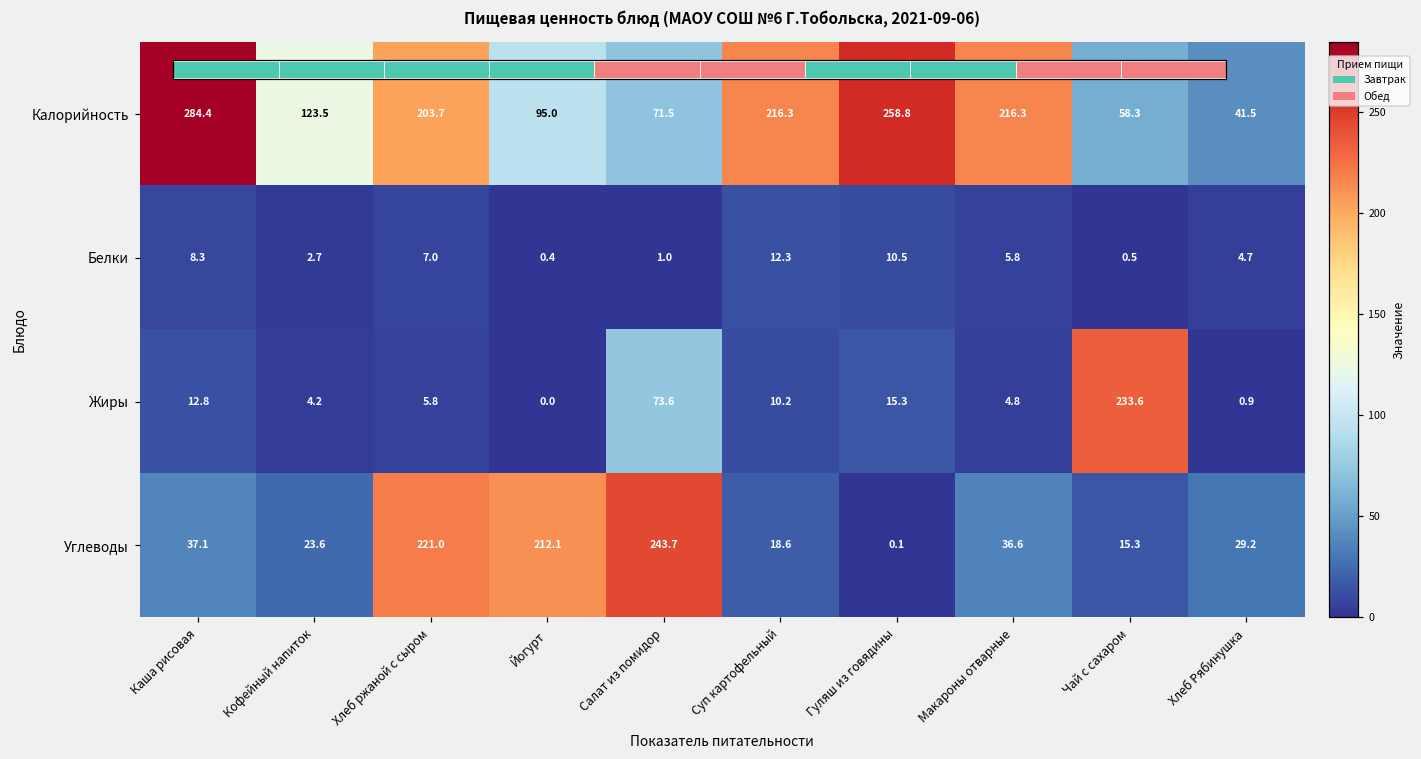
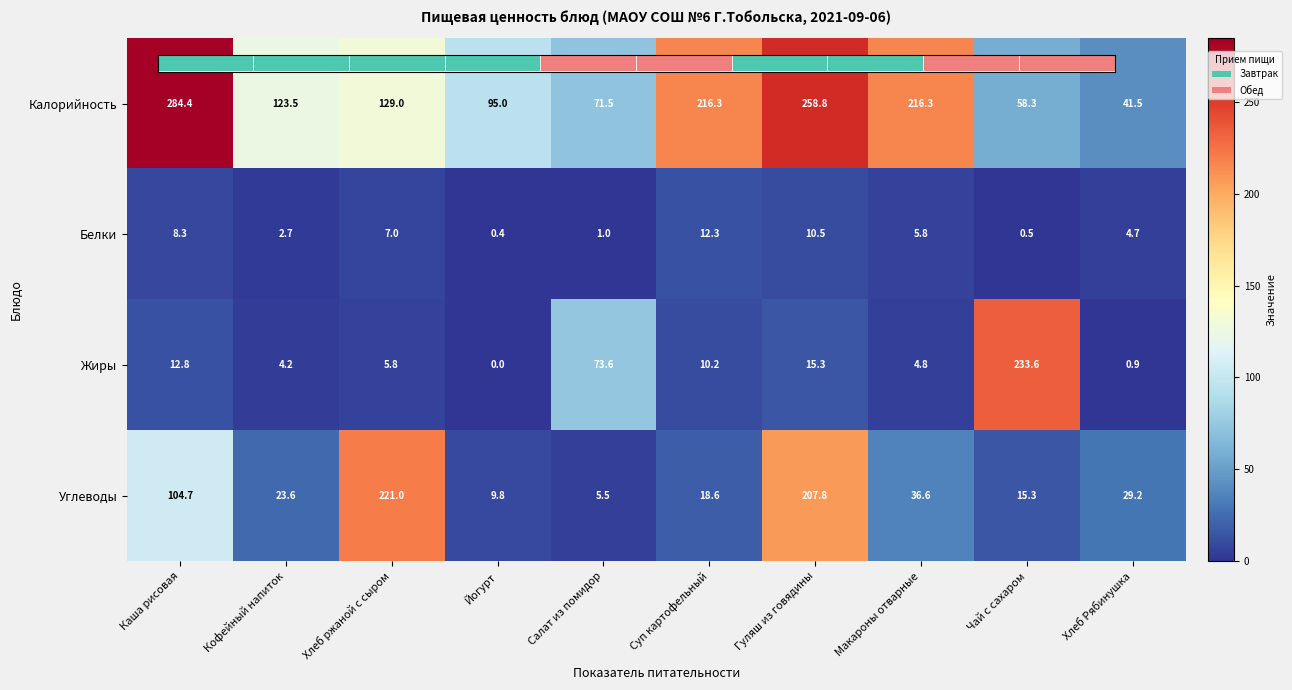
  {
    "Пищевая ценность блюд (МАОУ СОШ №6 Г.Тобольска, 2021-09-06)": {
      "Калорийность": {
        "Каша рисовая": 284.4,
        "Кофейный напиток": 123.5,
-       "Хлеб ржаной с сыром": 203.7,
+       "Хлеб ржаной с сыром": 129.0,
        "Йогурт": 95.0,
        "Салат из помидор": 71.5,
        "Суп картофельный": 216.3,
        "Гуляш из говядины": 258.8,
        "Макароны отварные": 216.3,
        "Чай с сахаром": 58.3,
        "Хлеб Рябинушка": 41.5
      },
      "Белки": {
        "Каша рисовая": 8.3,
        "Кофейный напиток": 2.7,
        "Хлеб ржаной с сыром": 7.0,
        "Йогурт": 0.4,
        "Салат из помидор": 1.0,
        "Суп картофельный": 12.3,
        "Гуляш из говядины": 10.5,
        "Макароны отварные": 5.8,
        "Чай с сахаром": 0.5,
        "Хлеб Рябинушка": 4.7
      },
      "Жиры": {
        "Каша рисовая": 12.8,
        "Кофейный напиток": 4.2,
        "Хлеб ржаной с сыром": 5.8,
        "Йогурт": 0.0,
        "Салат из помидор": 73.6,
        "Суп картофельный": 10.2,
        "Гуляш из говядины": 15.3,
        "Макароны отварные": 4.8,
        "Чай с сахаром": 233.6,
        "Хлеб Рябинушка": 0.9
      },
      "Углеводы": {
-       "Каша рисовая": 37.1,
+       "Каша рисовая": 104.7,
        "Кофейный напиток": 23.6,
        "Хлеб ржаной с сыром": 221.0,
-       "Йогурт": 212.1,
-       "Салат из помидор": 243.7,
+       "Йогурт": 9.8,
+       "Салат из помидор": 5.5,
        "Суп картофельный": 18.6,
-       "Гуляш из говядины": 0.1,
+       "Гуляш из говядины": 207.8,
        "Макароны отварные": 36.6,
        "Чай с сахаром": 15.3,
        "Хлеб Рябинушка": 29.2
      }
    }
  }
